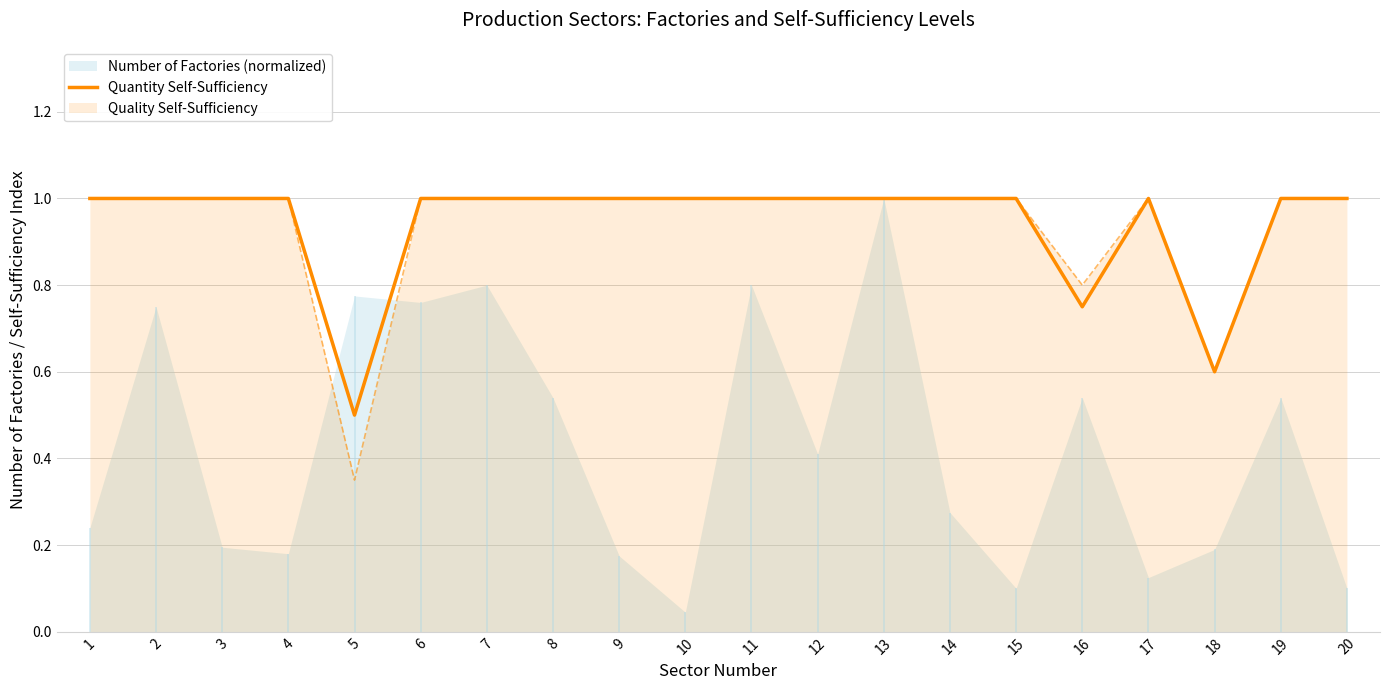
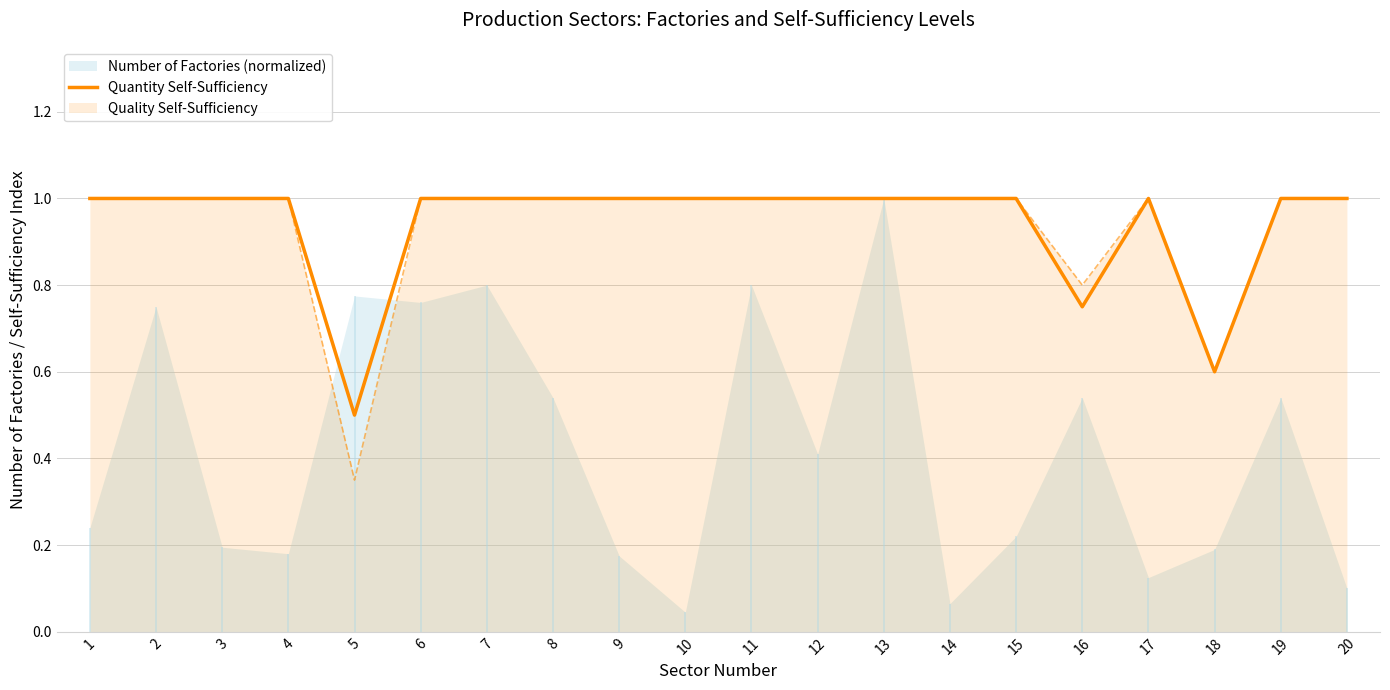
  {
    "Number of Factories (normalized)": {
      "1": 0.24,
      "2": 0.75,
      "3": 0.20,
      "4": 0.18,
      "5": 0.78,
      "6": 0.76,
      "7": 0.80,
      "8": 0.54,
      "9": 0.18,
      "10": 0.05,
      "11": 0.80,
      "12": 0.41,
-     "14": 0.28,
-     "15": 0.10,
+     "14": 0.07,
+     "15": 0.22,
      "16": 0.54,
      "17": 0.13,
      "18": 0.19,
      "19": 0.54,
      "20": 0.10
    }
  }
